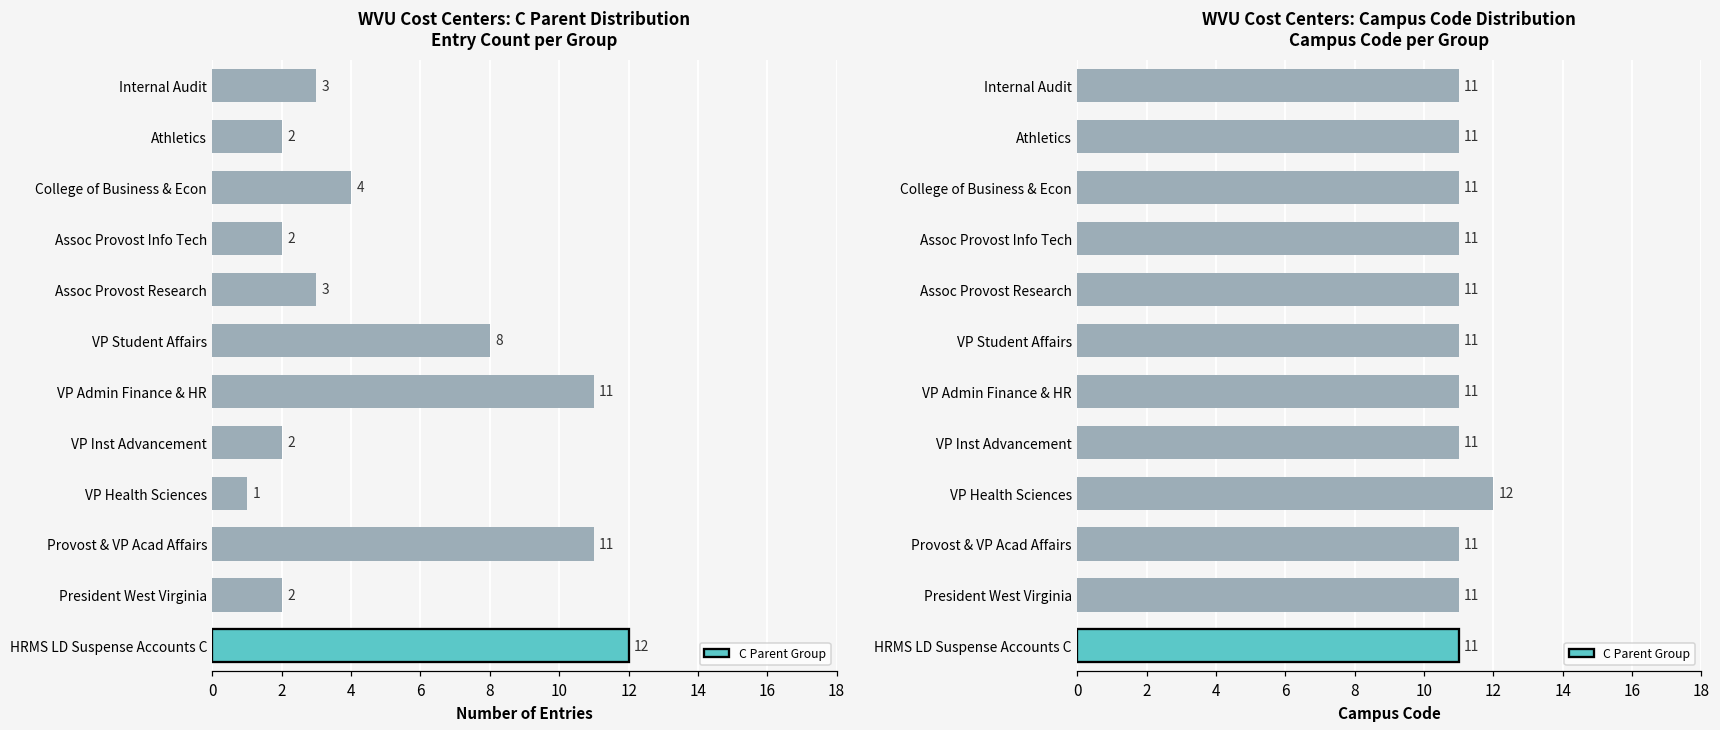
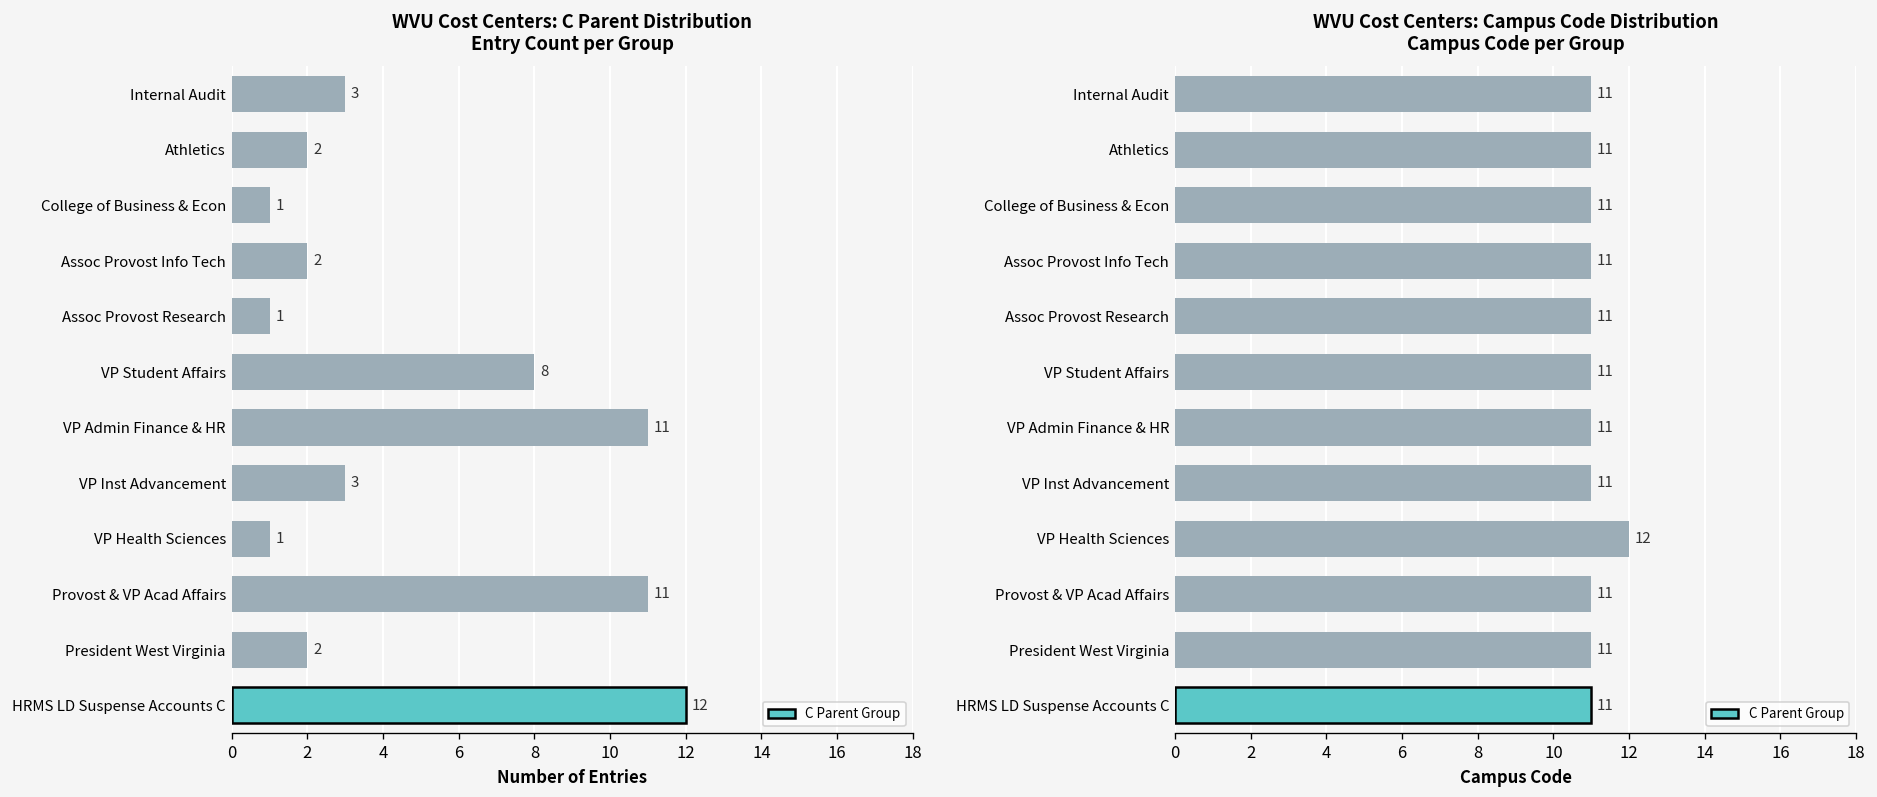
  {
    "WVU Cost Centers: C Parent Distribution Entry Count per Group": {
      "Internal Audit": 3,
      "Athletics": 2,
-     "College of Business & Econ": 4,
+     "College of Business & Econ": 1,
      "Assoc Provost Info Tech": 2,
-     "Assoc Provost Research": 3,
+     "Assoc Provost Research": 1,
      "VP Student Affairs": 8,
      "VP Admin Finance & HR": 11,
-     "VP Inst Advancement": 2,
+     "VP Inst Advancement": 3,
      "VP Health Sciences": 1,
      "Provost & VP Acad Affairs": 11,
      "President West Virginia": 2,
      "HRMS LD Suspense Accounts C": 12
    },
    "WVU Cost Centers: Campus Code Distribution Campus Code per Group": {
      "Internal Audit": 11,
      "Athletics": 11,
      "College of Business & Econ": 11,
      "Assoc Provost Info Tech": 11,
      "Assoc Provost Research": 11,
      "VP Student Affairs": 11,
      "VP Admin Finance & HR": 11,
      "VP Inst Advancement": 11,
      "VP Health Sciences": 12,
      "Provost & VP Acad Affairs": 11,
      "President West Virginia": 11,
      "HRMS LD Suspense Accounts C": 11
    }
  }
